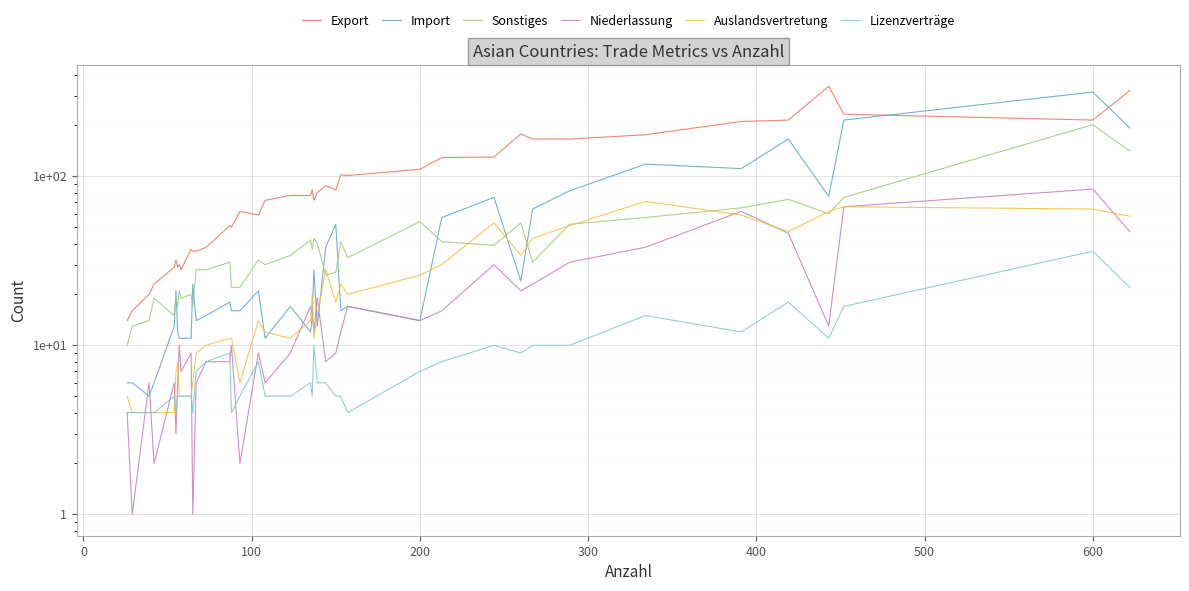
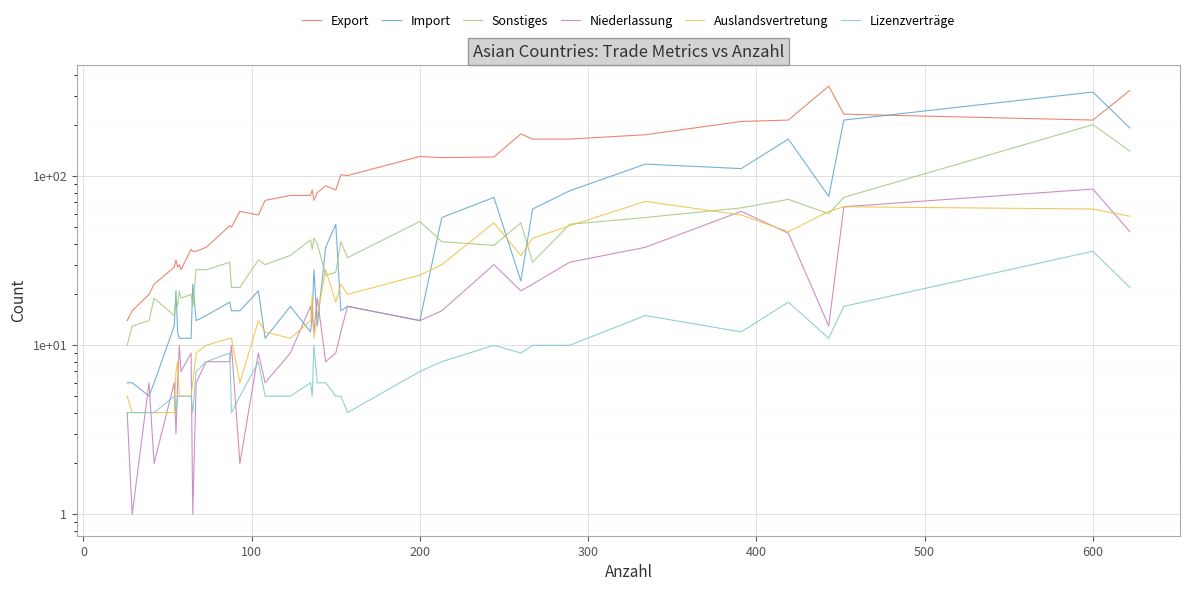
  {
    "Export": {
-     "200": 110,
+     "200": 130,
      "600": 220
    },
    "Sonstiges": {
      "200": 54,
      "600": 200
    },
    "Niederlassung": {
      "600": 80
    },
    "Auslandsvertretung": {
      "200": 26,
      "600": 64
    }
  }
